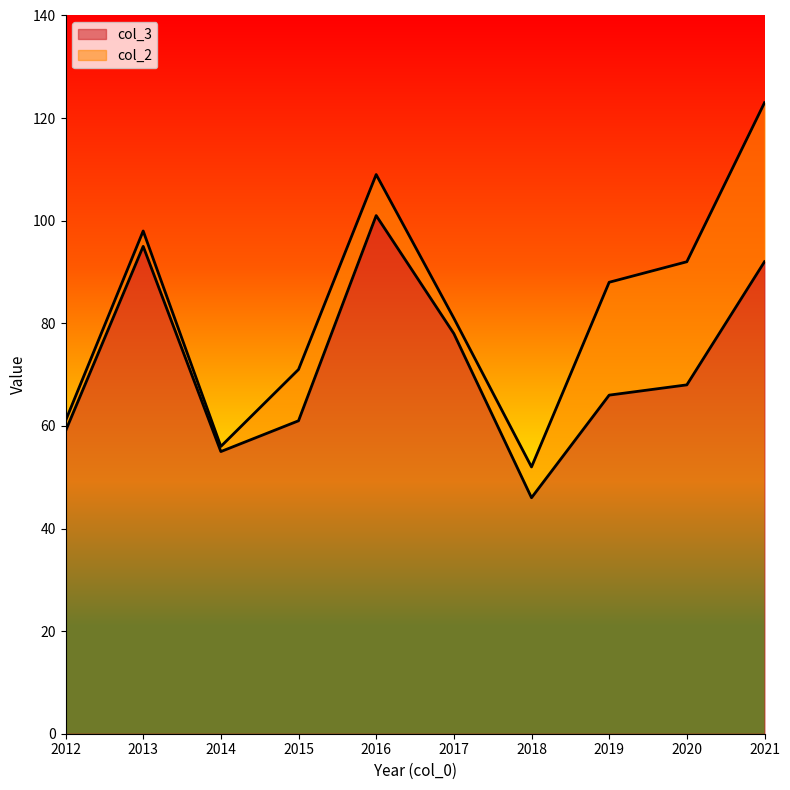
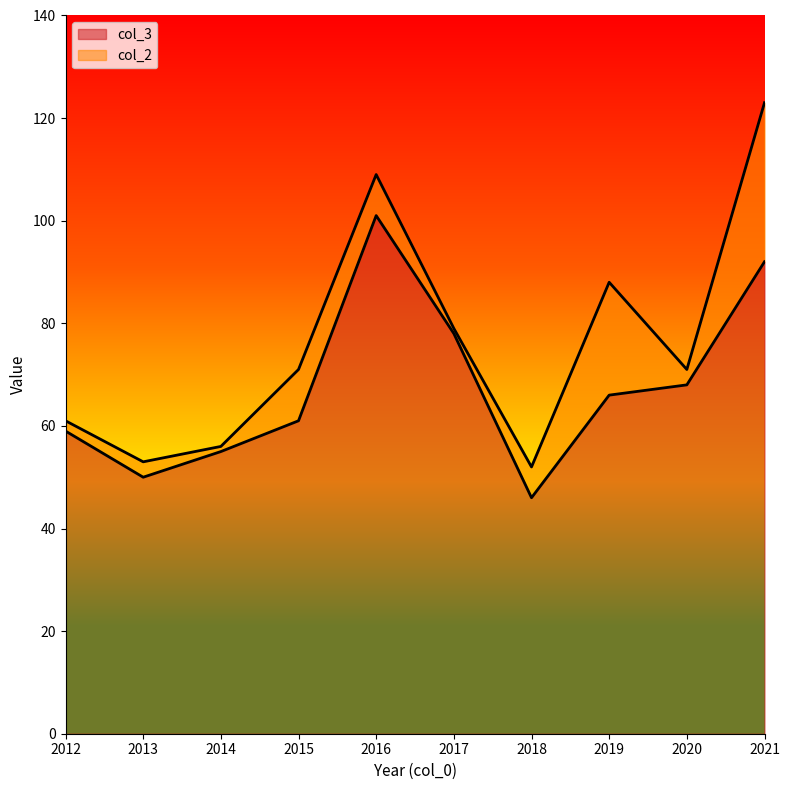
  {
    "col_3": {
      "2012": 59,
-     "2013": 95,
+     "2013": 50,
      "2014": 55,
      "2015": 61,
      "2016": 101,
      "2017": 78,
      "2018": 46,
      "2019": 66,
      "2020": 68,
      "2021": 92
    },
    "col_2": {
      "2012": 2,
      "2013": 3,
      "2014": 1,
      "2015": 10,
      "2016": 8,
-     "2017": 3,
+     "2017": 1,
      "2018": 6,
      "2019": 22,
-     "2020": 24,
+     "2020": 3,
      "2021": 31
    }
  }
